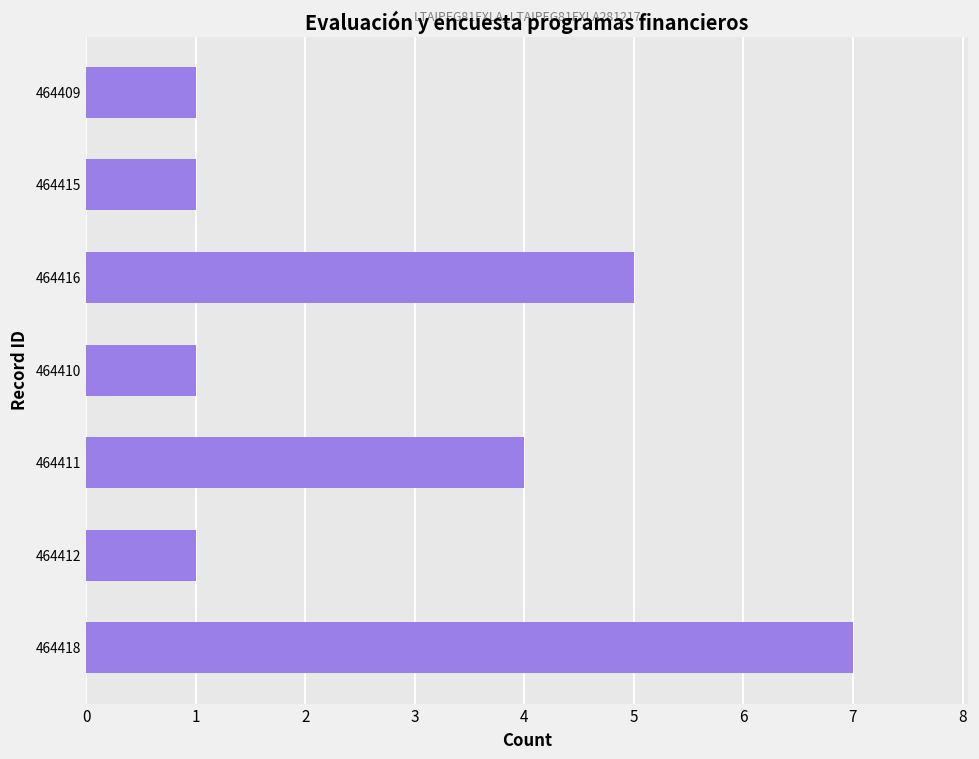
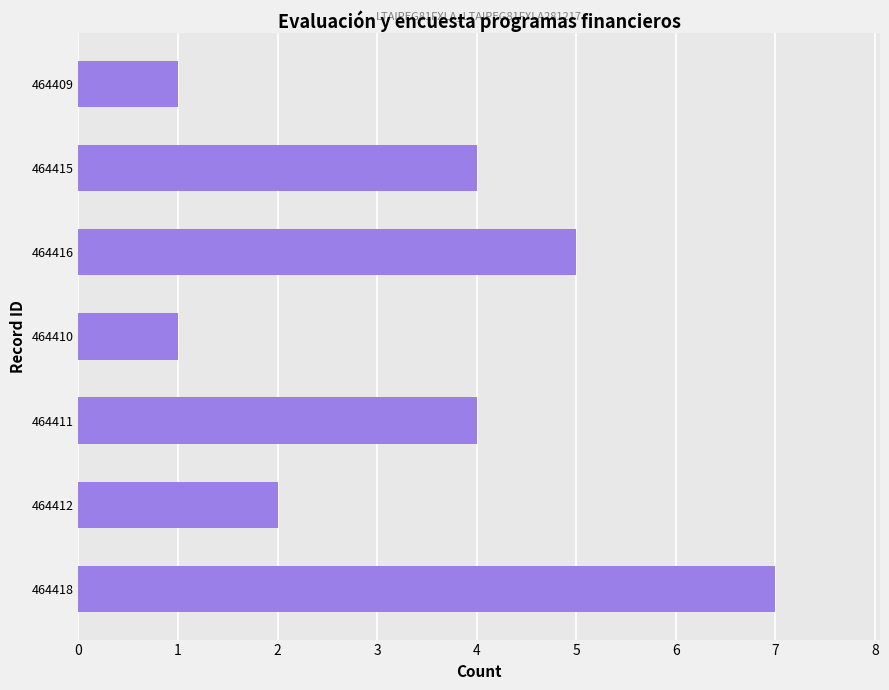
  {
    "464409": 1,
-   "464415": 1,
+   "464415": 4,
    "464416": 5,
    "464410": 1,
    "464411": 4,
-   "464412": 1,
+   "464412": 2,
    "464418": 7
  }
